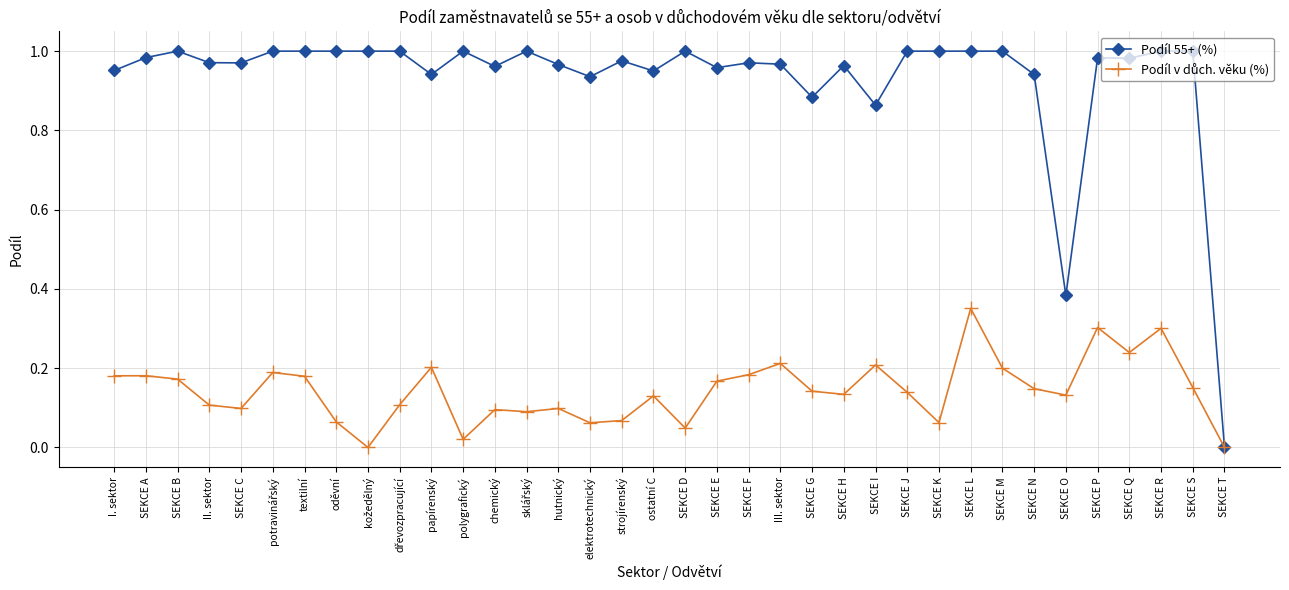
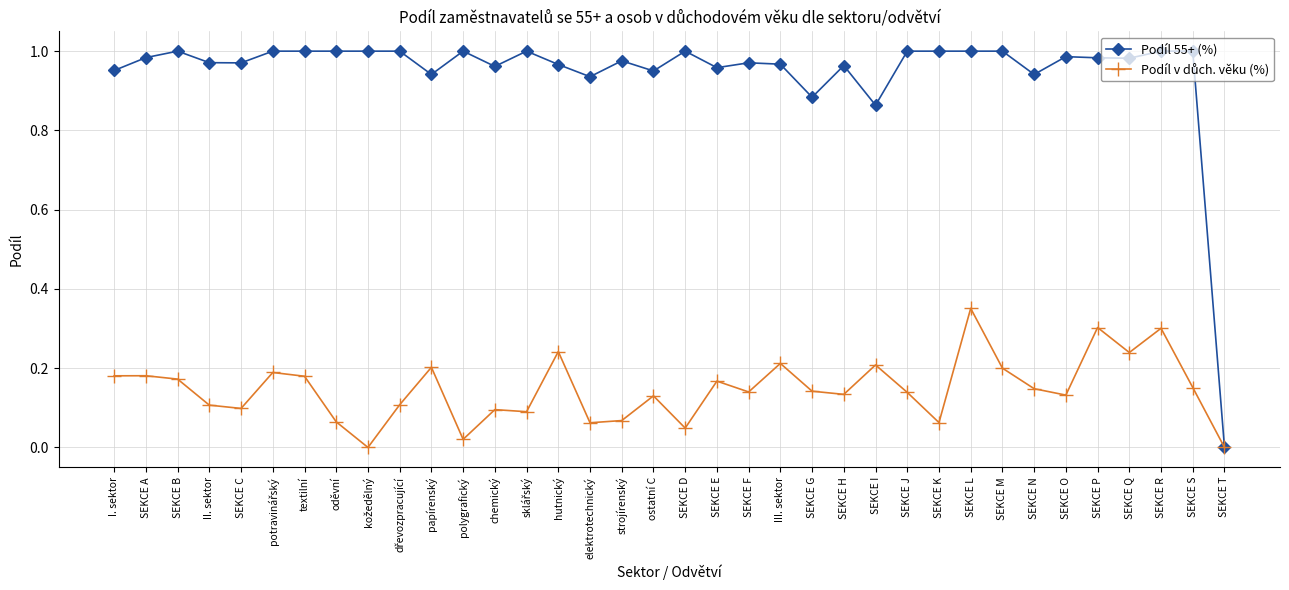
  {
    "Podíl 55+ (%)": {
      "I. sektor": 0.95,
      "SEKCE A": 0.98,
      "SEKCE B": 1.00,
      "II. sektor": 0.97,
      "SEKCE C": 0.97,
      "potravinářský": 1.00,
      "textilní": 1.00,
      "oděvní": 1.00,
      "kožedělný": 1.00,
      "dřevozpracující": 1.00,
      "papírenský": 0.94,
      "polygrafický": 1.00,
      "chemický": 0.96,
      "sklářský": 1.00,
      "hutnický": 0.97,
      "elektrotechnický": 0.94,
      "strojírenský": 0.98,
      "ostatní C": 0.95,
      "SEKCE D": 1.00,
      "SEKCE E": 0.96,
      "SEKCE F": 0.97,
      "III. sektor": 0.97,
      "SEKCE G": 0.88,
      "SEKCE H": 0.96,
      "SEKCE I": 0.86,
      "SEKCE J": 1.00,
      "SEKCE K": 1.00,
      "SEKCE L": 1.00,
      "SEKCE M": 1.00,
      "SEKCE N": 0.94,
-     "SEKCE O": 0.38,
+     "SEKCE O": 0.99,
      "SEKCE P": 0.98
    },
    "Podíl v důch. věku (%)": {
      "I. sektor": 0.18,
      "SEKCE A": 0.18,
      "SEKCE B": 0.17,
      "II. sektor": 0.11,
      "SEKCE C": 0.10,
      "potravinářský": 0.19,
      "textilní": 0.18,
      "oděvní": 0.06,
      "kožedělný": 0.00,
      "dřevozpracující": 0.11,
      "papírenský": 0.20,
      "polygrafický": 0.02,
      "chemický": 0.10,
      "sklářský": 0.09,
-     "hutnický": 0.10,
+     "hutnický": 0.24,
      "elektrotechnický": 0.06,
      "strojírenský": 0.07,
      "ostatní C": 0.13,
      "SEKCE D": 0.05,
      "SEKCE E": 0.17,
-     "SEKCE F": 0.18,
+     "SEKCE F": 0.14,
      "III. sektor": 0.21,
      "SEKCE G": 0.14,
      "SEKCE H": 0.13,
      "SEKCE I": 0.21,
      "SEKCE J": 0.14,
      "SEKCE K": 0.06,
      "SEKCE L": 0.35,
      "SEKCE M": 0.20,
      "SEKCE N": 0.15,
      "SEKCE O": 0.13,
      "SEKCE P": 0.30,
      "SEKCE Q": 0.24,
      "SEKCE R": 0.30,
      "SEKCE S": 0.15
    }
  }
